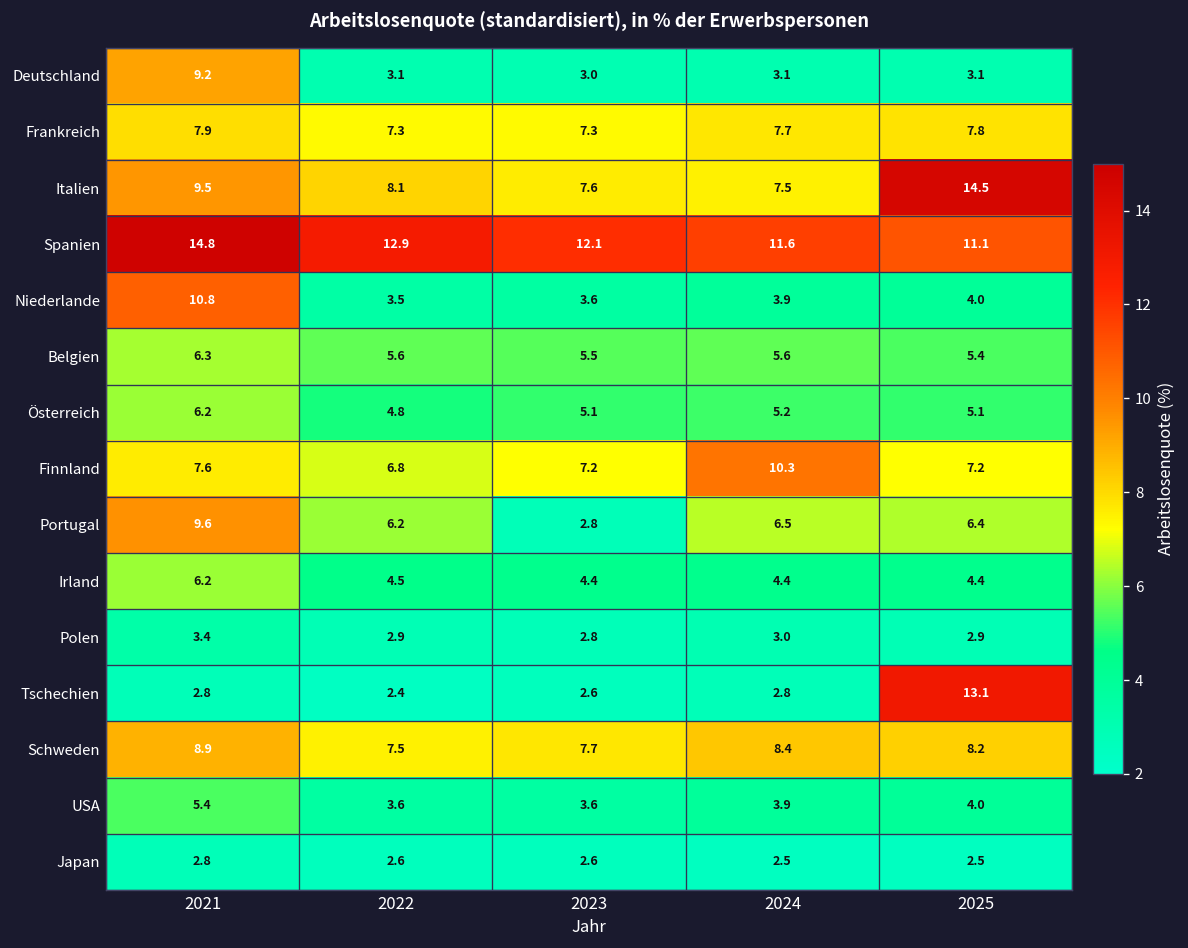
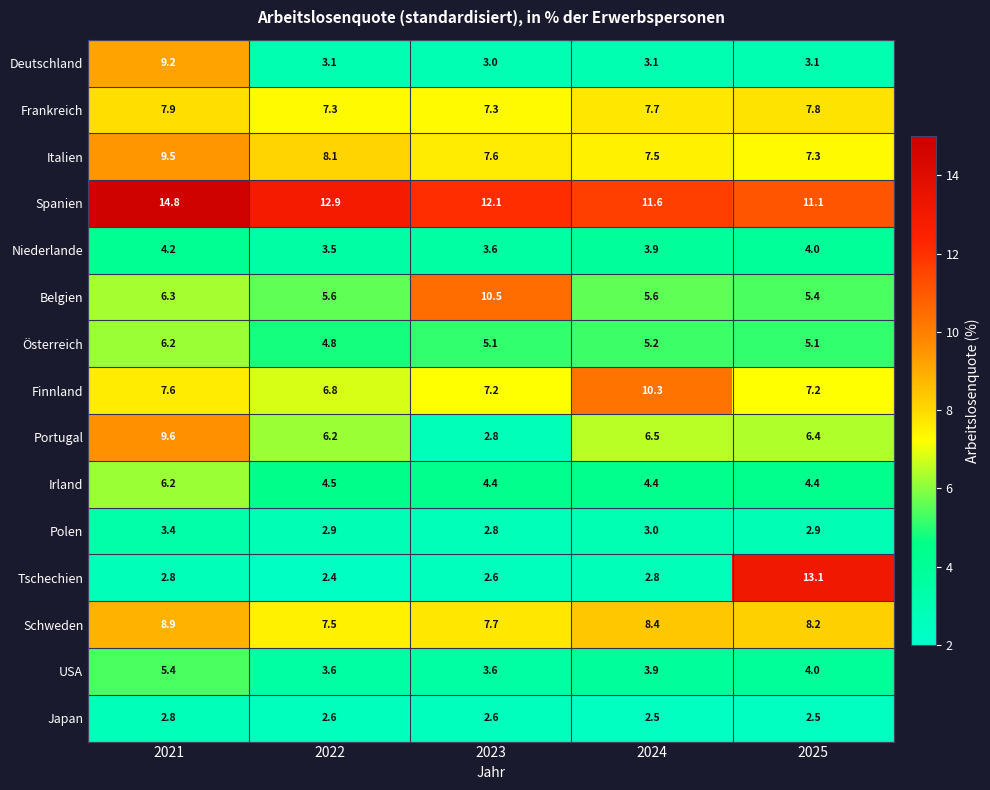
  {
    "Deutschland": {
      "2021": 9.2,
      "2022": 3.1,
      "2023": 3.0,
      "2024": 3.1,
      "2025": 3.1
    },
    "Frankreich": {
      "2021": 7.9,
      "2022": 7.3,
      "2023": 7.3,
      "2024": 7.7,
      "2025": 7.8
    },
    "Italien": {
      "2021": 9.5,
      "2022": 8.1,
      "2023": 7.6,
      "2024": 7.5,
-     "2025": 14.5
+     "2025": 7.3
    },
    "Spanien": {
      "2021": 14.8,
      "2022": 12.9,
      "2023": 12.1,
      "2024": 11.6,
      "2025": 11.1
    },
    "Niederlande": {
-     "2021": 10.8,
+     "2021": 4.2,
      "2022": 3.5,
      "2023": 3.6,
      "2024": 3.9,
      "2025": 4.0
    },
    "Belgien": {
      "2021": 6.3,
      "2022": 5.6,
-     "2023": 5.5,
+     "2023": 10.5,
      "2024": 5.6,
      "2025": 5.4
    },
    "Österreich": {
      "2021": 6.2,
      "2022": 4.8,
      "2023": 5.1,
      "2024": 5.2,
      "2025": 5.1
    },
    "Finnland": {
      "2021": 7.6,
      "2022": 6.8,
      "2023": 7.2,
      "2024": 10.3,
      "2025": 7.2
    },
    "Portugal": {
      "2021": 9.6,
      "2022": 6.2,
      "2023": 2.8,
      "2024": 6.5,
      "2025": 6.4
    },
    "Irland": {
      "2021": 6.2,
      "2022": 4.5,
      "2023": 4.4,
      "2024": 4.4,
      "2025": 4.4
    },
    "Polen": {
      "2021": 3.4,
      "2022": 2.9,
      "2023": 2.8,
      "2024": 3.0,
      "2025": 2.9
    },
    "Tschechien": {
      "2021": 2.8,
      "2022": 2.4,
      "2023": 2.6,
      "2024": 2.8,
      "2025": 13.1
    },
    "Schweden": {
      "2021": 8.9,
      "2022": 7.5,
      "2023": 7.7,
      "2024": 8.4,
      "2025": 8.2
    },
    "USA": {
      "2021": 5.4,
      "2022": 3.6,
      "2023": 3.6,
      "2024": 3.9,
      "2025": 4.0
    },
    "Japan": {
      "2021": 2.8,
      "2022": 2.6,
      "2023": 2.6,
      "2024": 2.5,
      "2025": 2.5
    }
  }
